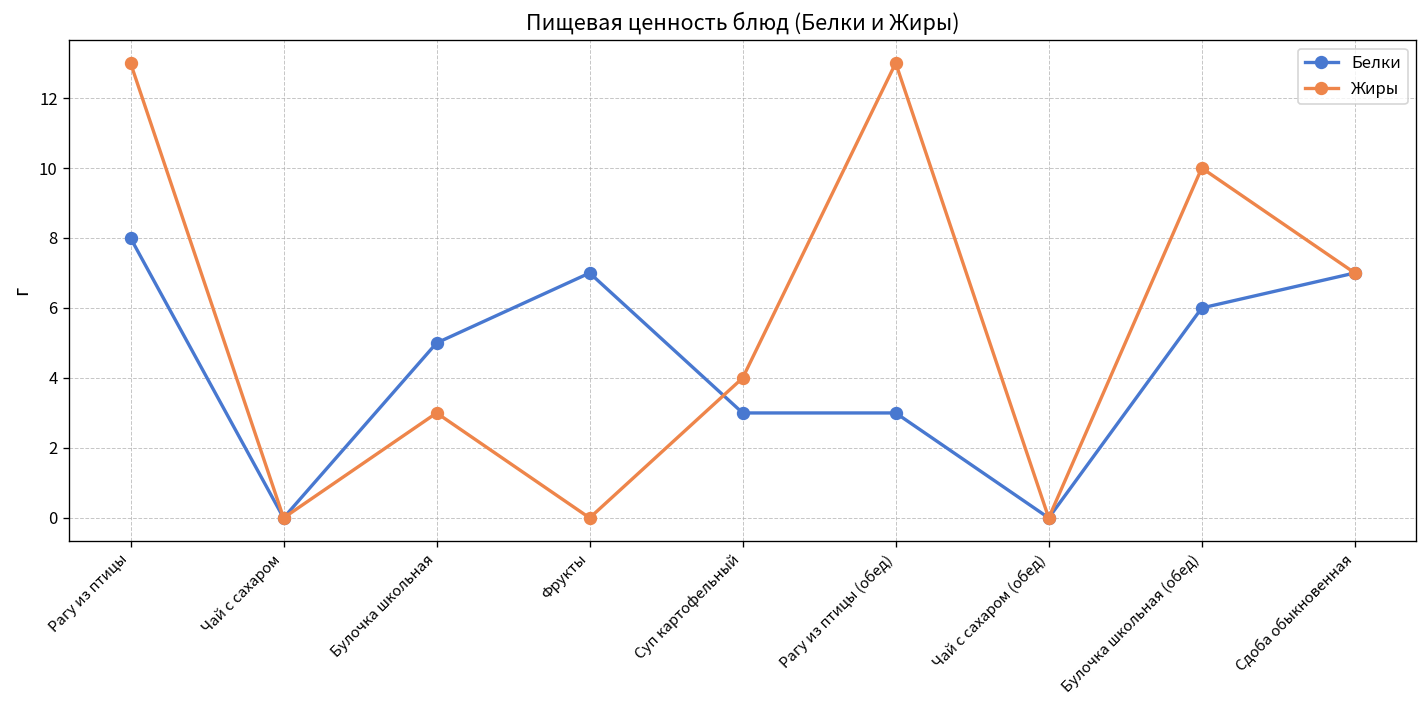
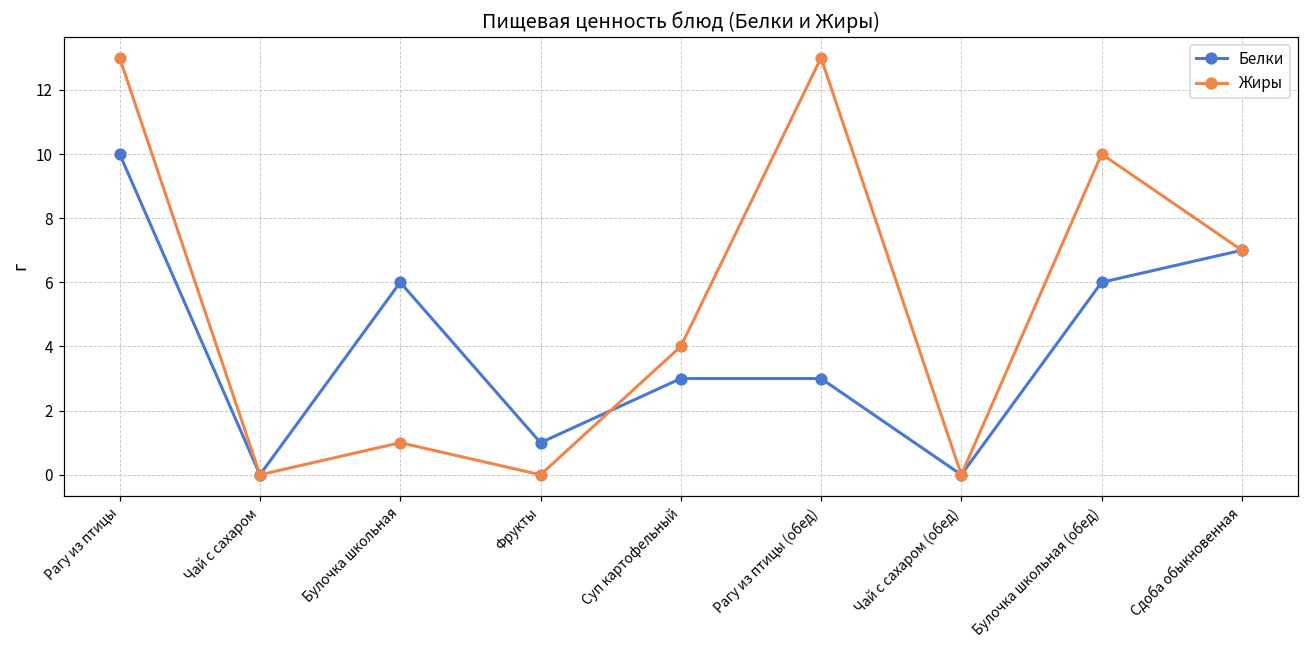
  {
    "Белки": {
-     "Рагу из птицы": 8,
-     "Булочка школьная": 5,
-     "Фрукты": 7,
+     "Рагу из птицы": 10,
+     "Булочка школьная": 6,
+     "Фрукты": 1,
      "Суп картофельный": 3,
      "Рагу из птицы (обед)": 3,
      "Булочка школьная (обед)": 6
    },
    "Жиры": {
      "Рагу из птицы": 13,
-     "Булочка школьная": 3,
+     "Булочка школьная": 1,
      "Фрукты": 0,
      "Суп картофельный": 4,
      "Рагу из птицы (обед)": 13,
      "Булочка школьная (обед)": 10
    }
  }
